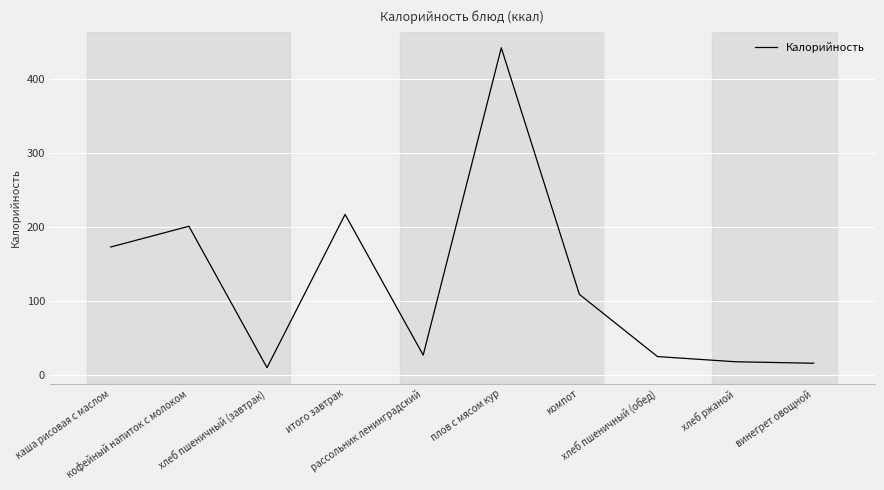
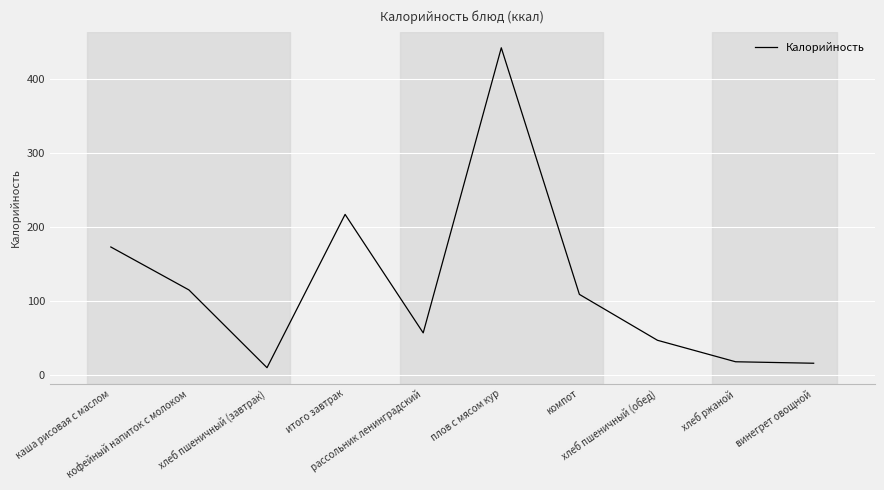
  {
    "каша рисовая с маслом": 170,
-   "кофейный напиток с молоком": 200,
+   "кофейный напиток с молоком": 120,
    "хлеб пшеничный (завтрак)": 10,
    "итого завтрак": 220,
-   "рассольник ленинградский": 30,
+   "рассольник ленинградский": 60,
    "плов с мясом кур": 440,
    "компот": 110,
-   "хлеб пшеничный (обед)": 30,
+   "хлеб пшеничный (обед)": 50,
    "хлеб ржаной": 20,
    "винегрет овощной": 20
  }
